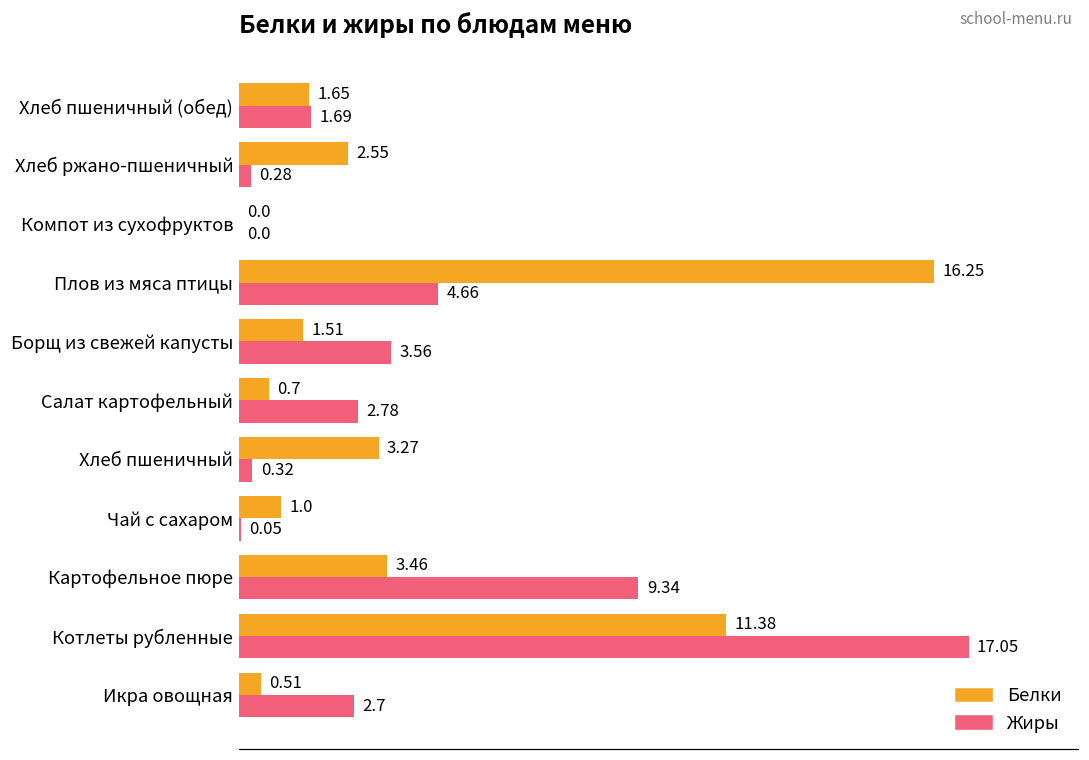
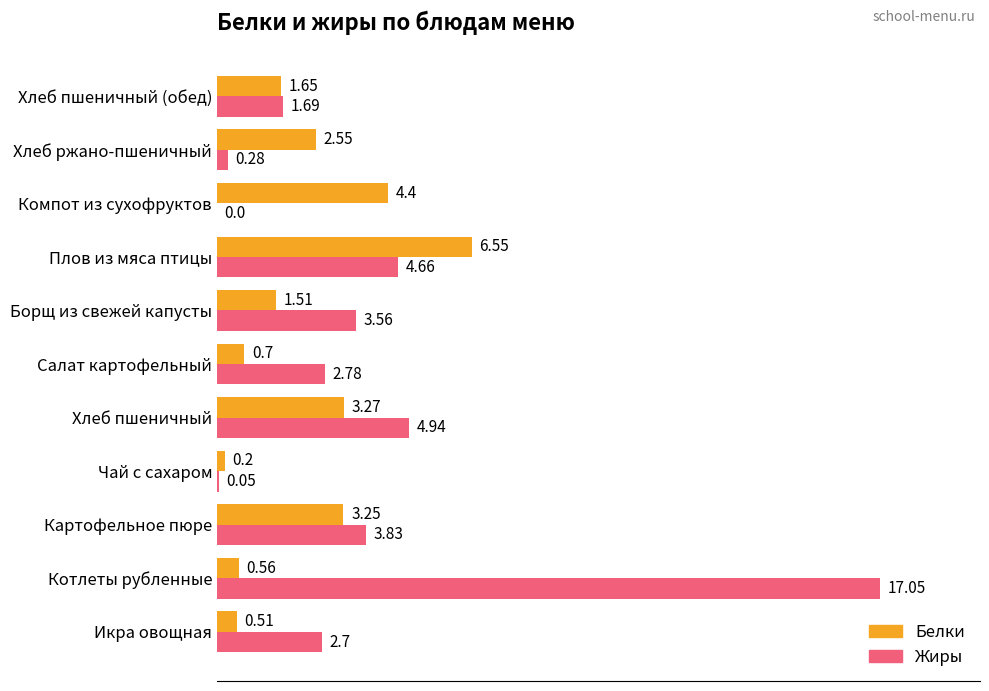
  {
    "Белки": {
      "Хлеб пшеничный (обед)": 1.65,
      "Хлеб ржано-пшеничный": 2.55,
-     "Компот из сухофруктов": 0.0,
-     "Плов из мяса птицы": 16.25,
+     "Компот из сухофруктов": 4.4,
+     "Плов из мяса птицы": 6.55,
      "Борщ из свежей капусты": 1.51,
      "Салат картофельный": 0.7,
      "Хлеб пшеничный": 3.27,
-     "Чай с сахаром": 1.0,
-     "Картофельное пюре": 3.46,
-     "Котлеты рубленные": 11.38,
+     "Чай с сахаром": 0.2,
+     "Картофельное пюре": 3.25,
+     "Котлеты рубленные": 0.56,
      "Икра овощная": 0.51
    },
    "Жиры": {
      "Хлеб пшеничный (обед)": 1.69,
      "Хлеб ржано-пшеничный": 0.28,
      "Компот из сухофруктов": 0.0,
      "Плов из мяса птицы": 4.66,
      "Борщ из свежей капусты": 3.56,
      "Салат картофельный": 2.78,
-     "Хлеб пшеничный": 0.32,
+     "Хлеб пшеничный": 4.94,
      "Чай с сахаром": 0.05,
-     "Картофельное пюре": 9.34,
+     "Картофельное пюре": 3.83,
      "Котлеты рубленные": 17.05,
      "Икра овощная": 2.7
    }
  }
